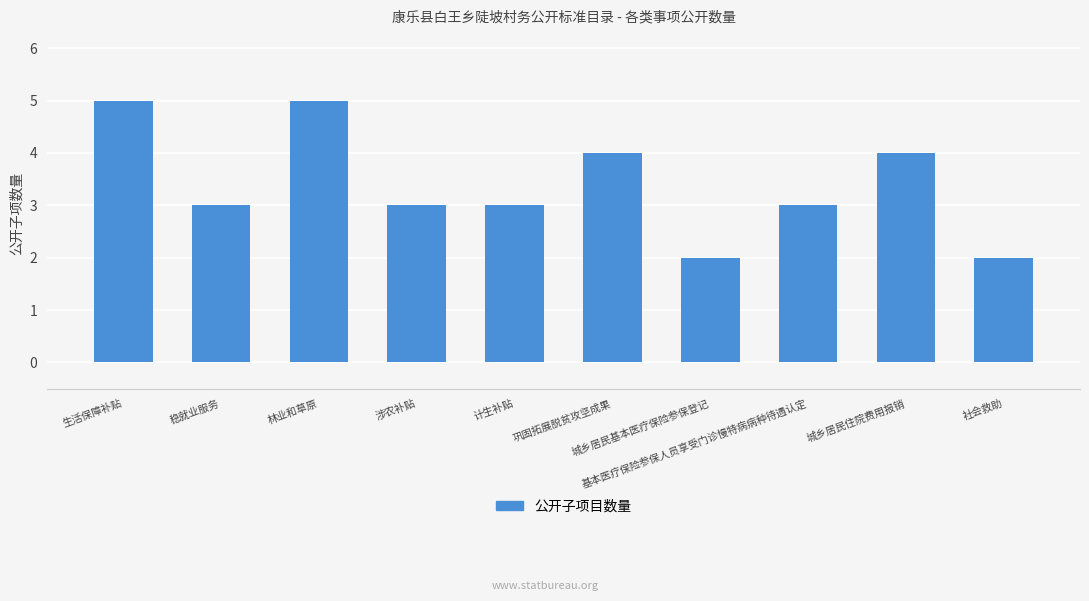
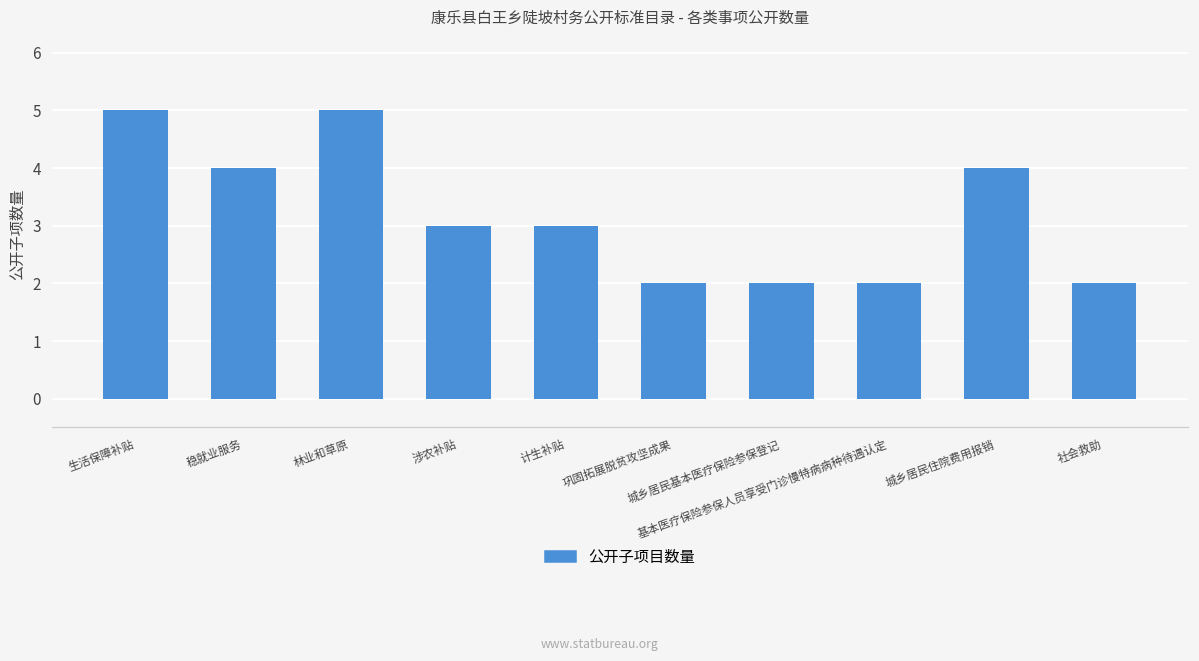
  {
    "生活保障补贴": 5,
-   "稳就业服务": 3,
+   "稳就业服务": 4,
    "林业和草原": 5,
    "涉农补贴": 3,
    "计生补贴": 3,
-   "巩固拓展脱贫攻坚成果": 4,
+   "巩固拓展脱贫攻坚成果": 2,
    "城乡居民基本医疗保险参保登记": 2,
-   "基本医疗保险参保人员享受门诊慢特病病种待遇认定": 3,
+   "基本医疗保险参保人员享受门诊慢特病病种待遇认定": 2,
    "城乡居民住院费用报销": 4,
    "社会救助": 2
  }
